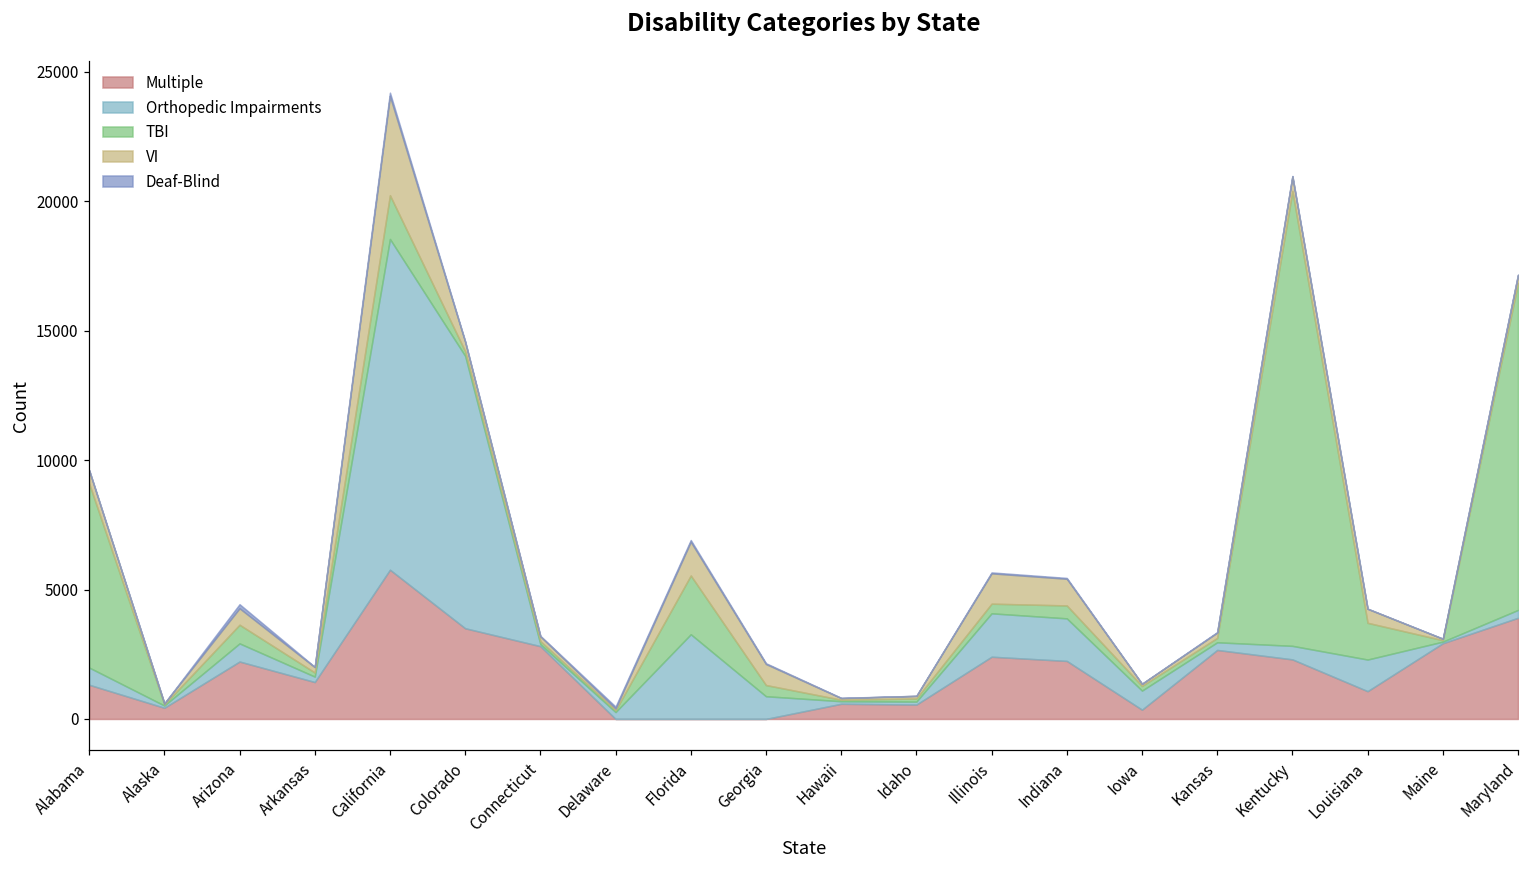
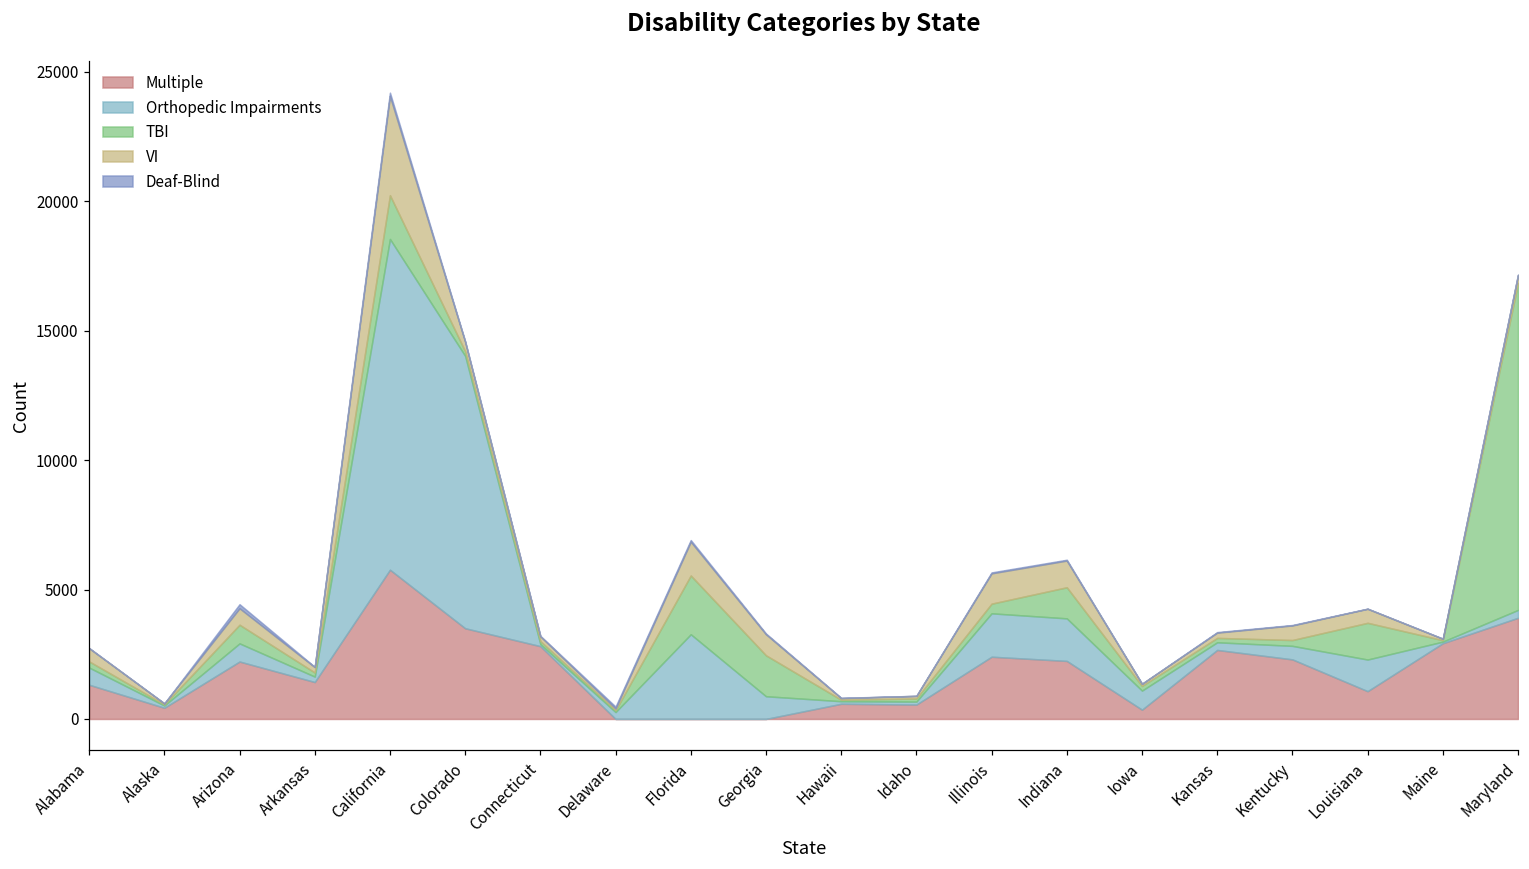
  {
    "TBI": {
-     "Alabama": 7100,
+     "Alabama": 200,
      "Arizona": 700,
      "Arkansas": 200,
      "California": 1700,
      "Colorado": 200,
      "Connecticut": 100,
      "Florida": 2300,
-     "Georgia": 400,
+     "Georgia": 1600,
      "Illinois": 400,
-     "Indiana": 500,
+     "Indiana": 1200,
      "Kansas": 200,
-     "Kentucky": 17600,
+     "Kentucky": 200,
      "Louisiana": 1400,
      "Maryland": 12600
    }
  }
